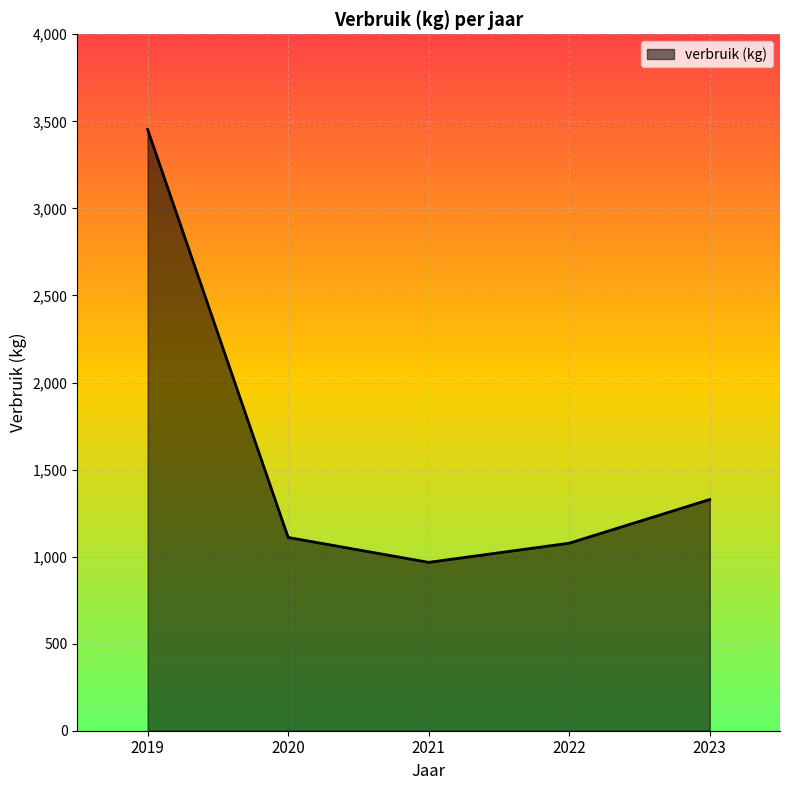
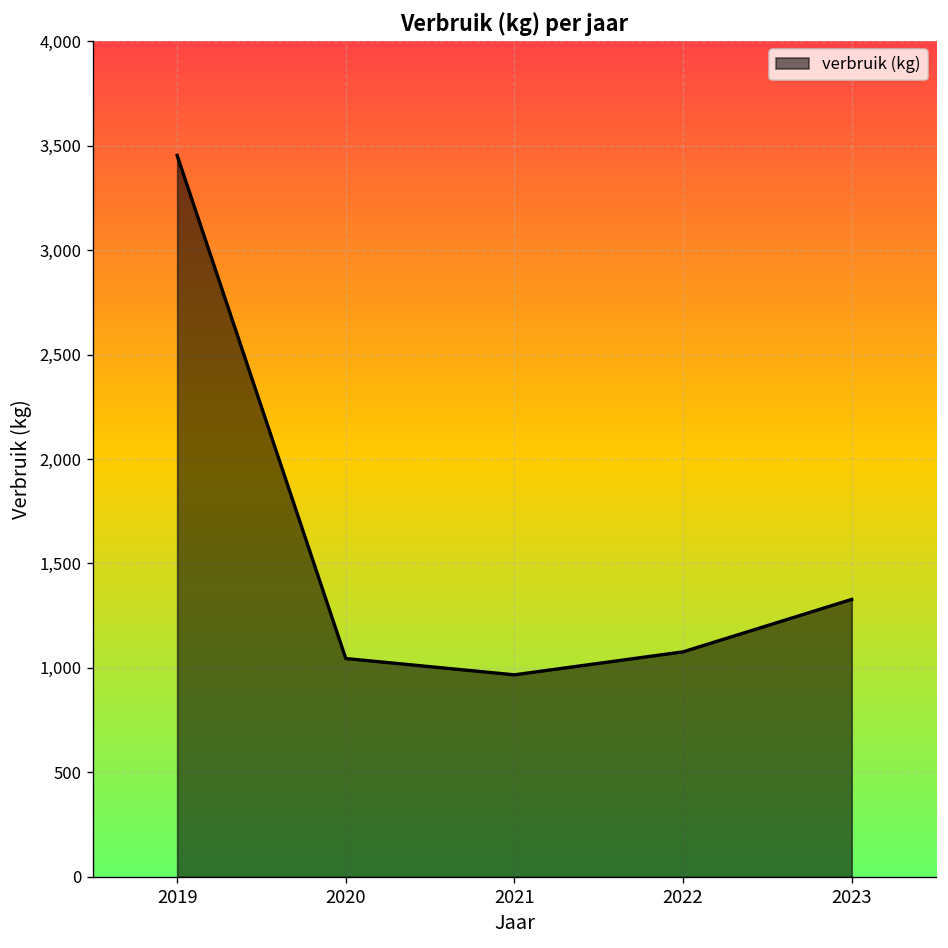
  {
    "2019": "3,450",
-   "2020": "1,110",
+   "2020": "1,050",
    "2021": "970",
    "2022": "1,080",
    "2023": "1,330"
  }
